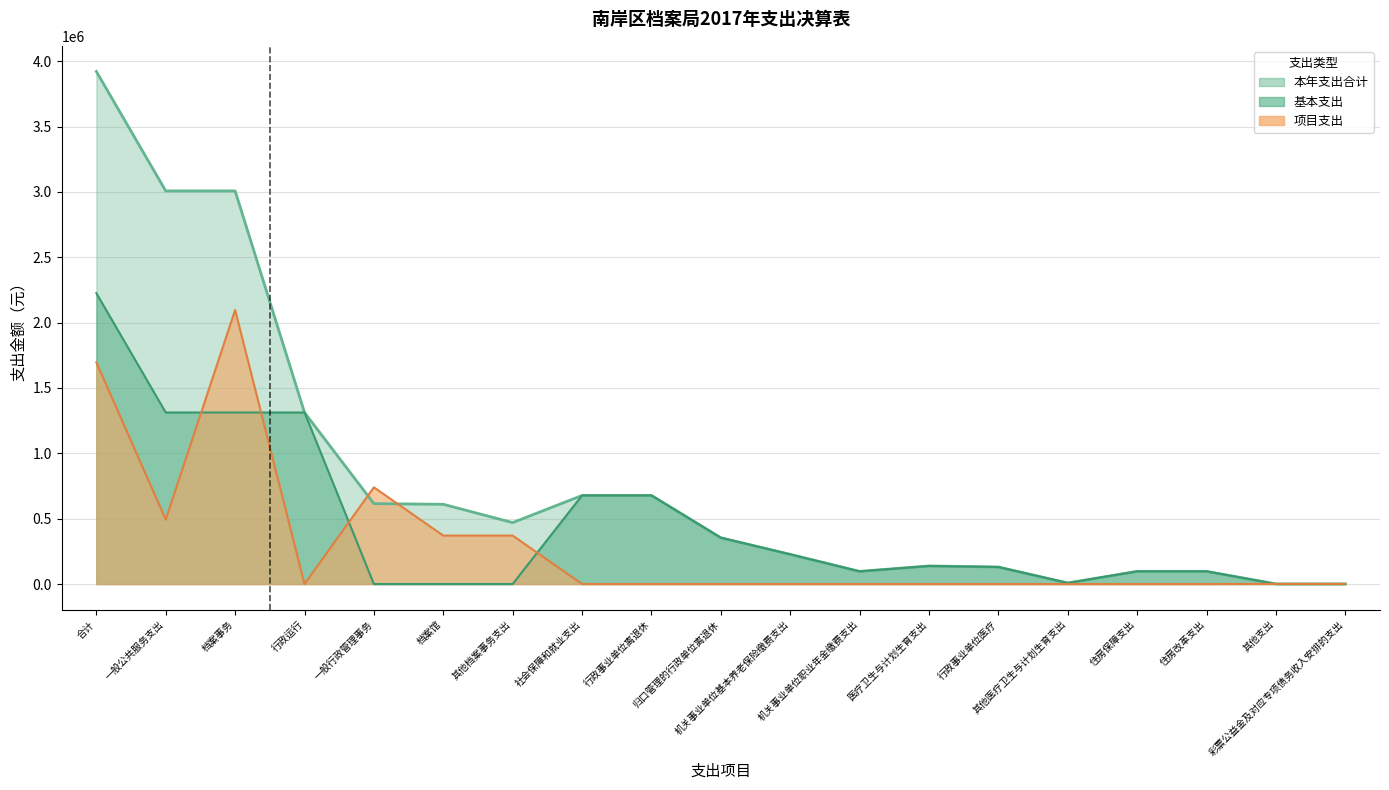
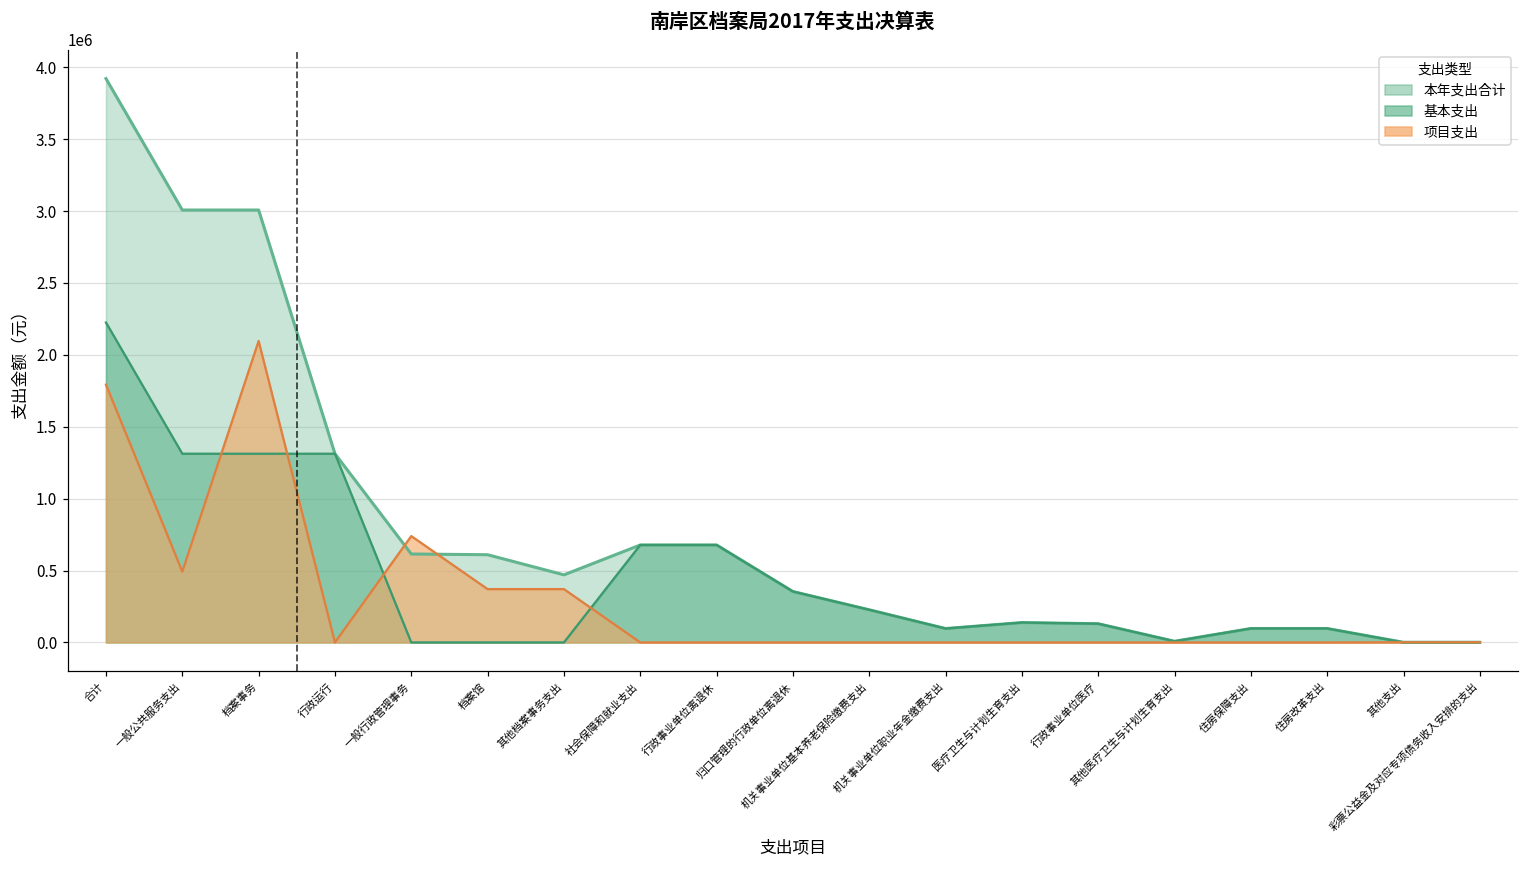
  {
    "项目支出": {
-     "合计": 1700000,
+     "合计": 1790000,
      "一般公共服务支出": 490000,
      "档案事务": 2100000,
      "行政运行": 0,
      "一般行政管理事务": 740000,
      "档案馆": 370000,
      "其他档案事务支出": 370000,
      "社会保障和就业支出": 0,
      "行政事业单位离退休": 0,
      "归口管理的行政单位离退休": 0,
      "机关事业单位基本养老保险缴费支出": 0,
      "机关事业单位职业年金缴费支出": 0,
      "医疗卫生与计划生育支出": 0,
      "行政事业单位医疗": 0,
      "住房保障支出": 0,
      "住房改革支出": 0
    }
  }
